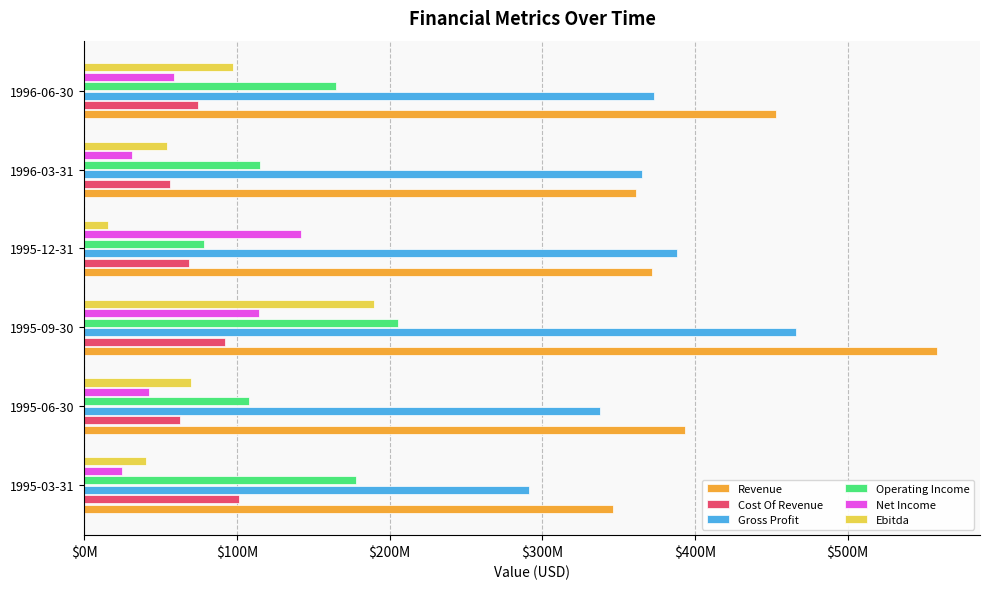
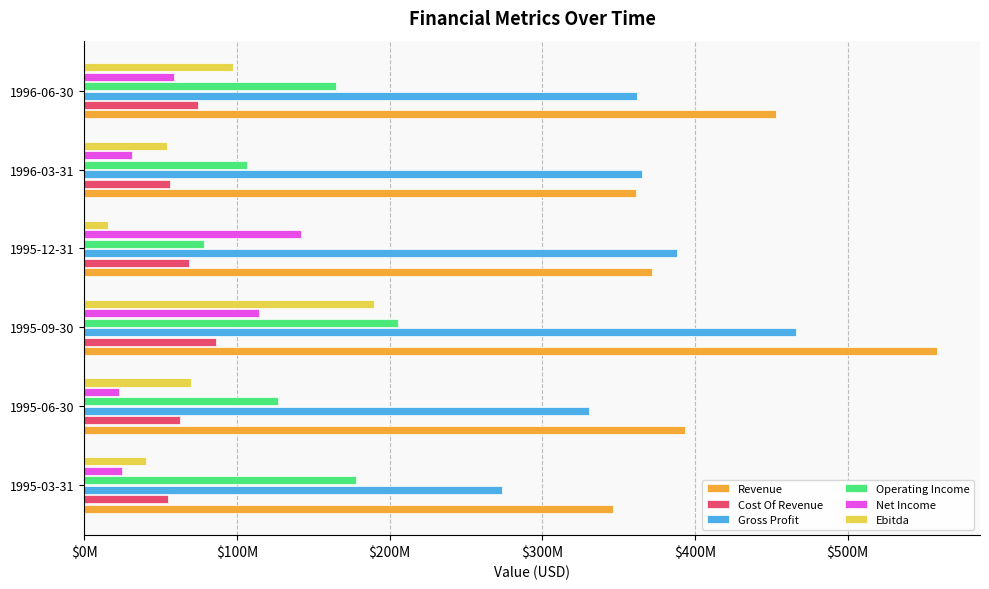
  {
    "Cost Of Revenue": {
      "1996-06-30": "$74000000",
      "1996-03-31": "$56000000",
      "1995-12-31": "$69000000",
-     "1995-09-30": "$92000000",
+     "1995-09-30": "$86000000",
      "1995-06-30": "$63000000",
-     "1995-03-31": "$102000000"
+     "1995-03-31": "$55000000"
    },
    "Gross Profit": {
-     "1996-06-30": "$373000000",
+     "1996-06-30": "$362000000",
      "1996-03-31": "$366000000",
      "1995-12-31": "$388000000",
      "1995-09-30": "$467000000",
-     "1995-06-30": "$338000000",
-     "1995-03-31": "$291000000"
+     "1995-06-30": "$331000000",
+     "1995-03-31": "$274000000"
    },
    "Operating Income": {
      "1996-06-30": "$165000000",
-     "1996-03-31": "$115000000",
+     "1996-03-31": "$107000000",
      "1995-12-31": "$79000000",
      "1995-09-30": "$206000000",
-     "1995-06-30": "$108000000",
+     "1995-06-30": "$127000000",
      "1995-03-31": "$178000000"
    },
    "Net Income": {
      "1996-06-30": "$59000000",
      "1996-03-31": "$31000000",
      "1995-12-31": "$142000000",
      "1995-09-30": "$115000000",
-     "1995-06-30": "$42000000",
+     "1995-06-30": "$23000000",
      "1995-03-31": "$25000000"
    }
  }
